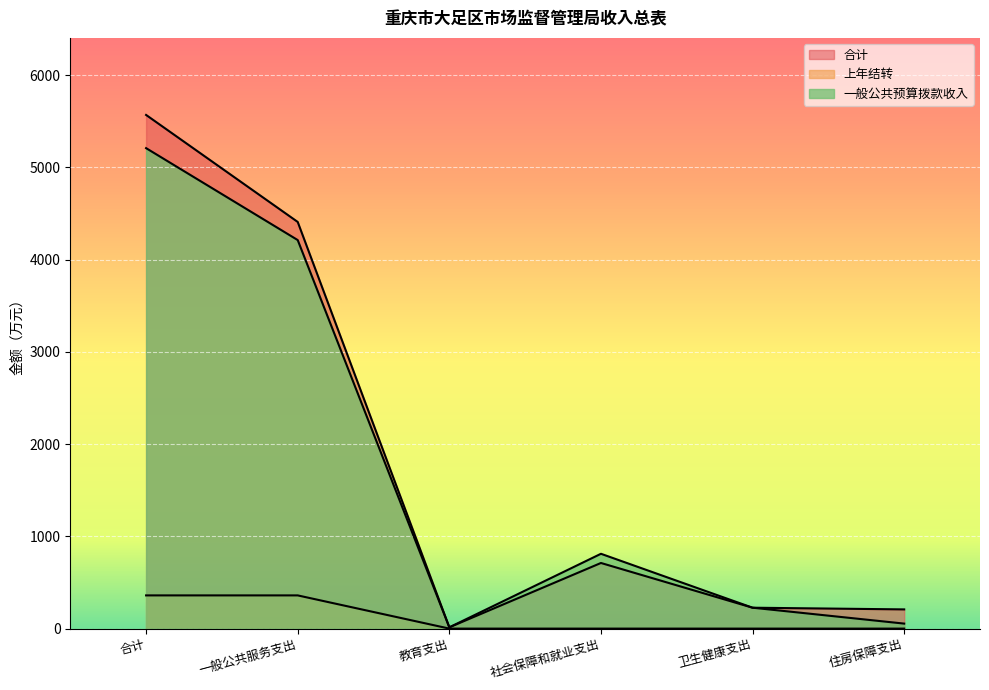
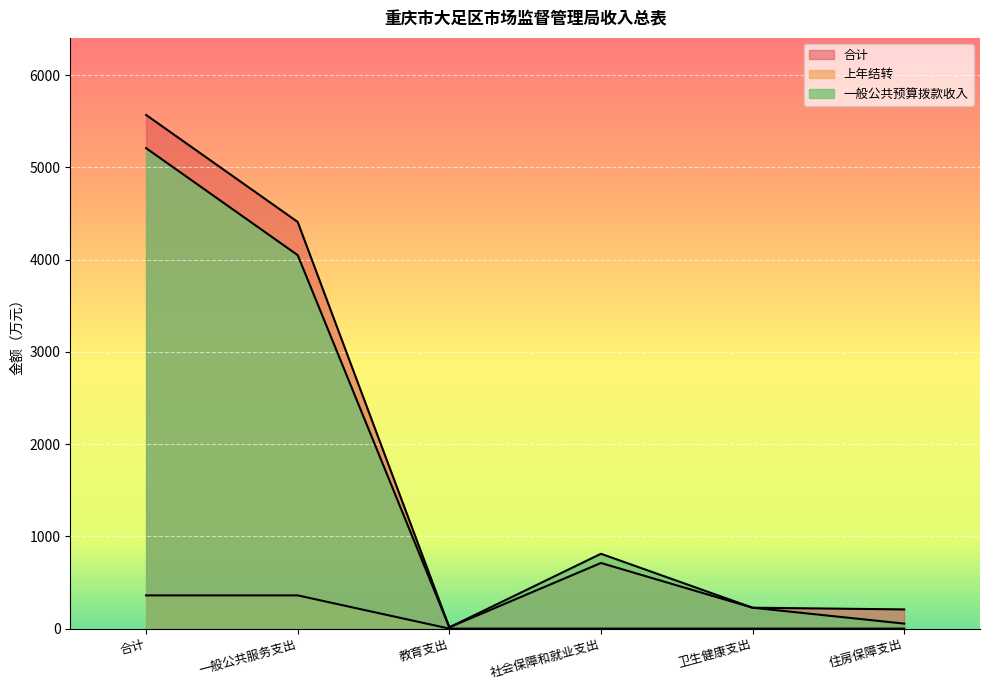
  {
    "一般公共预算拨款收入": {
      "合计": 5200,
-     "一般公共服务支出": 4200,
+     "一般公共服务支出": 4000,
      "社会保障和就业支出": 800,
      "住房保障支出": 100
    }
  }
